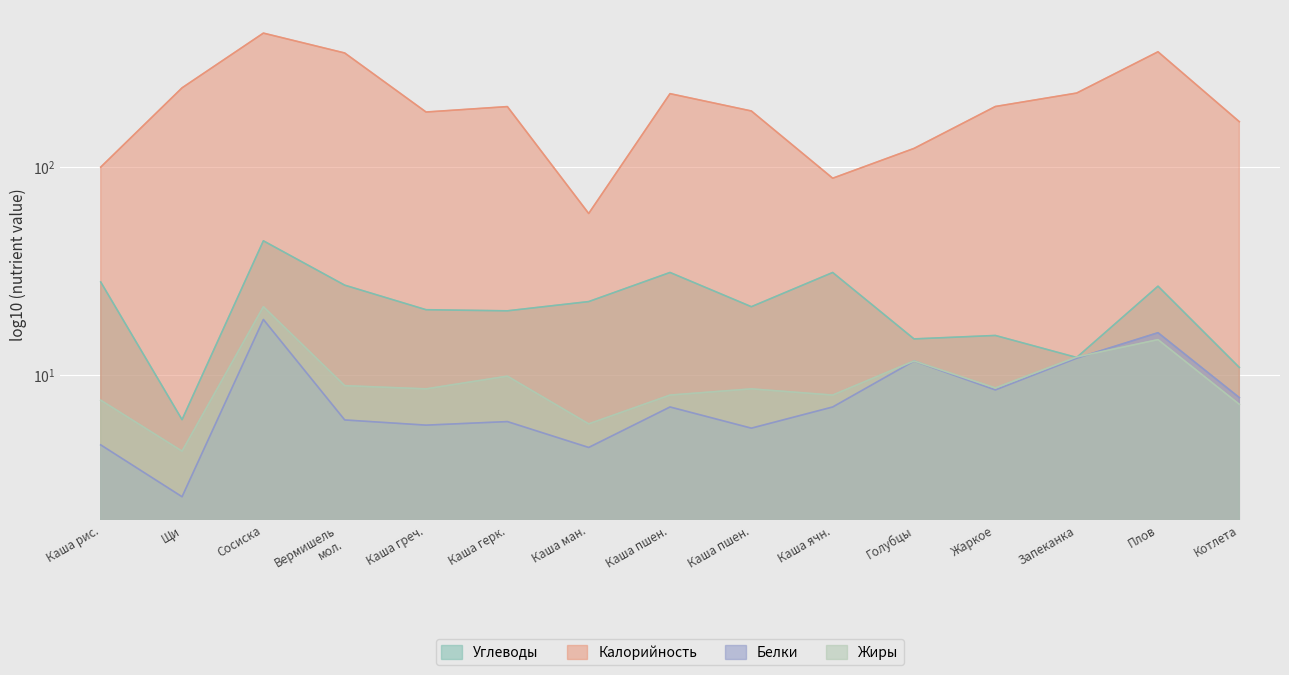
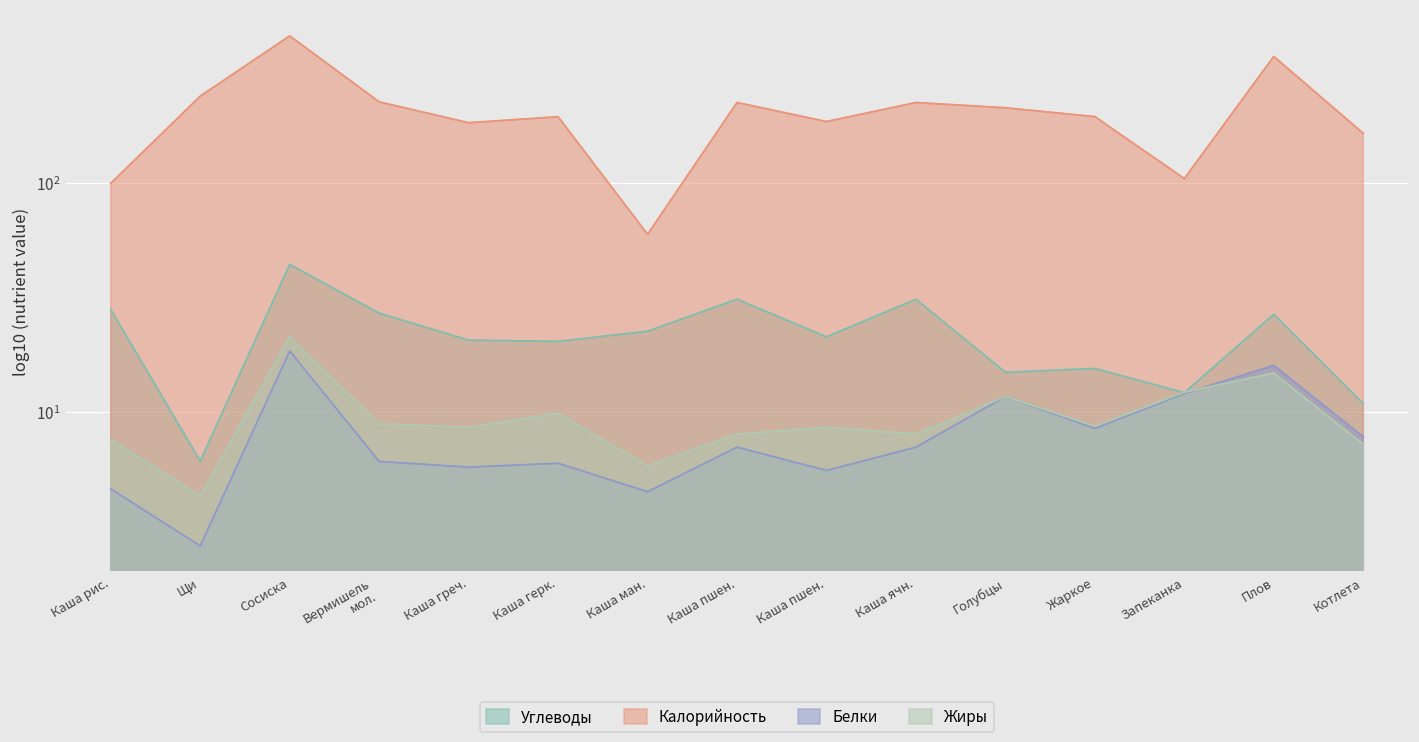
  {
    "Калорийность": {
      "Каша рис.": 100,
      "Щи": 240,
      "Сосиска": 440,
-     "Вермишель мол.": 350,
+     "Вермишель мол.": 230,
      "Каша греч.": 180,
      "Каша герк.": 190,
      "Каша ман.": 60,
-     "Каша ячн.": 88,
-     "Голубцы": 120,
+     "Каша ячн.": 220,
+     "Голубцы": 210,
      "Жаркое": 190,
-     "Запеканка": 230,
+     "Запеканка": 100,
      "Плов": 360,
      "Котлета": 160
    }
  }
